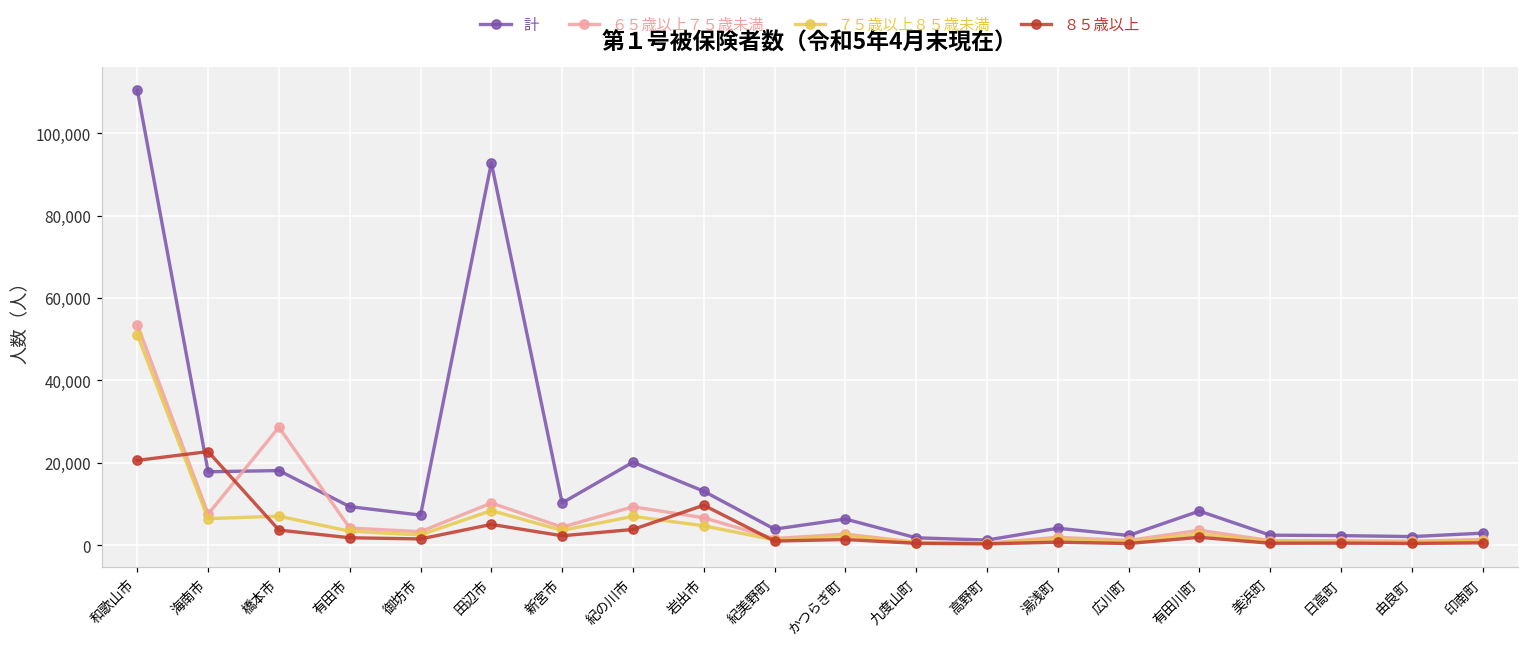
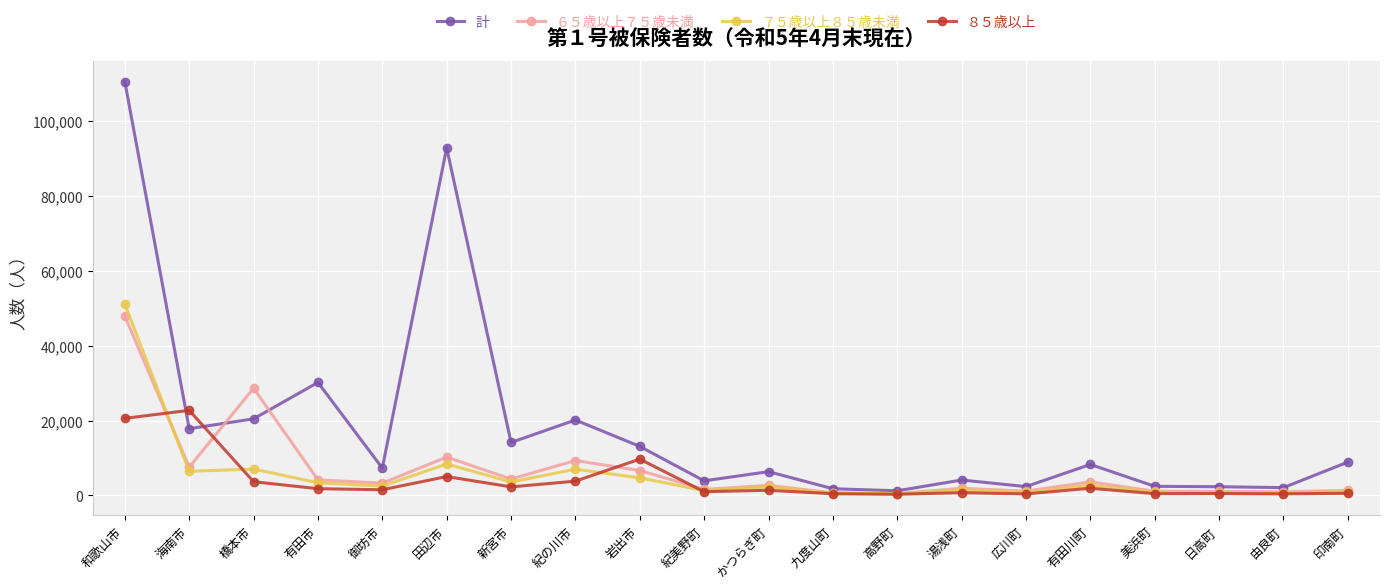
  {
    "計": {
      "和歌山市": "110,000",
      "海南市": "18,000",
-     "橋本市": "18,000",
-     "有田市": "9,000",
+     "橋本市": "20,000",
+     "有田市": "30,000",
      "御坊市": "7,000",
      "田辺市": "93,000",
-     "新宮市": "10,000",
+     "新宮市": "14,000",
      "紀の川市": "20,000",
      "岩出市": "13,000",
      "紀美野町": "4,000",
      "かつらぎ町": "6,000",
      "九度山町": "2,000",
      "高野町": "1,000",
      "湯浅町": "4,000",
      "広川町": "2,000",
      "有田川町": "8,000",
      "美浜町": "2,000",
      "日高町": "2,000",
      "由良町": "2,000",
-     "印南町": "3,000"
+     "印南町": "9,000"
    },
    "６５歳以上７５歳未満": {
-     "和歌山市": "54,000",
+     "和歌山市": "48,000",
      "海南市": "8,000",
      "橋本市": "29,000",
      "有田市": "4,000",
      "御坊市": "3,000",
      "田辺市": "10,000",
      "新宮市": "4,000",
      "紀の川市": "9,000",
      "岩出市": "7,000",
      "有田川町": "4,000"
    },
    "７５歳以上８５歳未満": {
      "和歌山市": "51,000",
      "海南市": "6,000",
      "橋本市": "7,000",
      "有田市": "3,000",
      "御坊市": "2,000",
      "田辺市": "8,000",
      "新宮市": "4,000",
      "紀の川市": "7,000",
      "岩出市": "5,000",
      "有田川町": "3,000"
    },
    "８５歳以上": {
      "和歌山市": "21,000",
      "海南市": "23,000",
      "橋本市": "4,000",
      "有田市": "2,000",
      "御坊市": "2,000",
      "田辺市": "5,000",
      "新宮市": "2,000",
      "紀の川市": "4,000",
      "岩出市": "10,000",
      "かつらぎ町": "1,000",
      "湯浅町": "1,000",
      "有田川町": "2,000"
    }
  }
